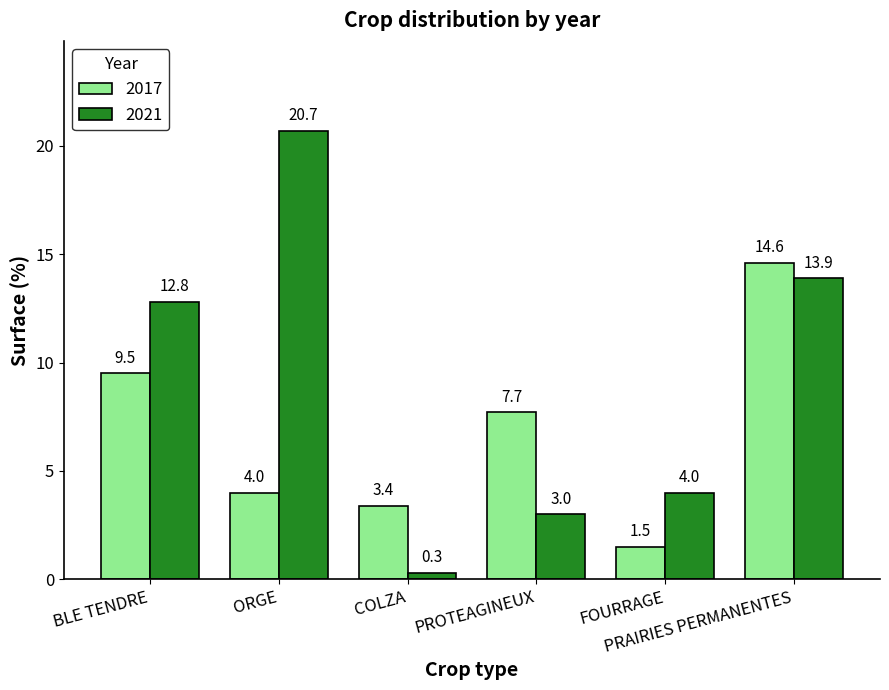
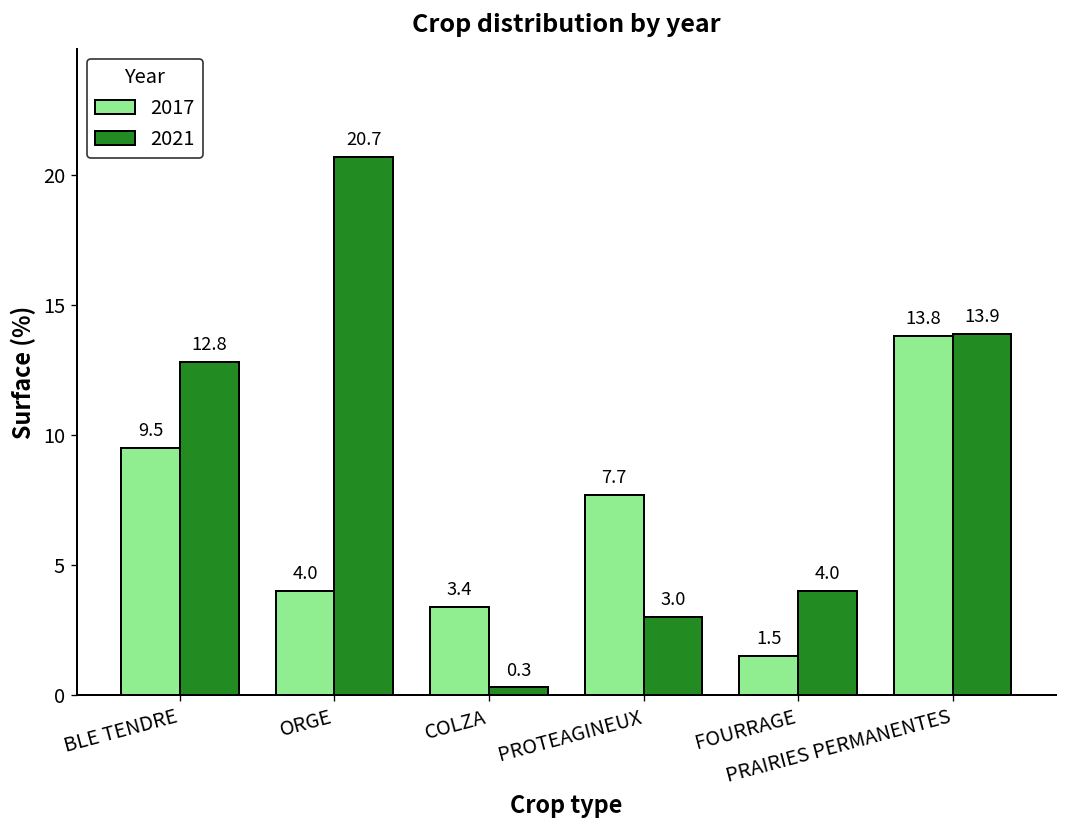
  {
    "2017": {
      "BLE TENDRE": 9.5,
      "ORGE": 4.0,
      "COLZA": 3.4,
      "PROTEAGINEUX": 7.7,
      "FOURRAGE": 1.5,
-     "PRAIRIES PERMANENTES": 14.6
+     "PRAIRIES PERMANENTES": 13.8
    },
    "2021": {
      "BLE TENDRE": 12.8,
      "ORGE": 20.7,
      "COLZA": 0.3,
      "PROTEAGINEUX": 3.0,
      "FOURRAGE": 4.0,
      "PRAIRIES PERMANENTES": 13.9
    }
  }
